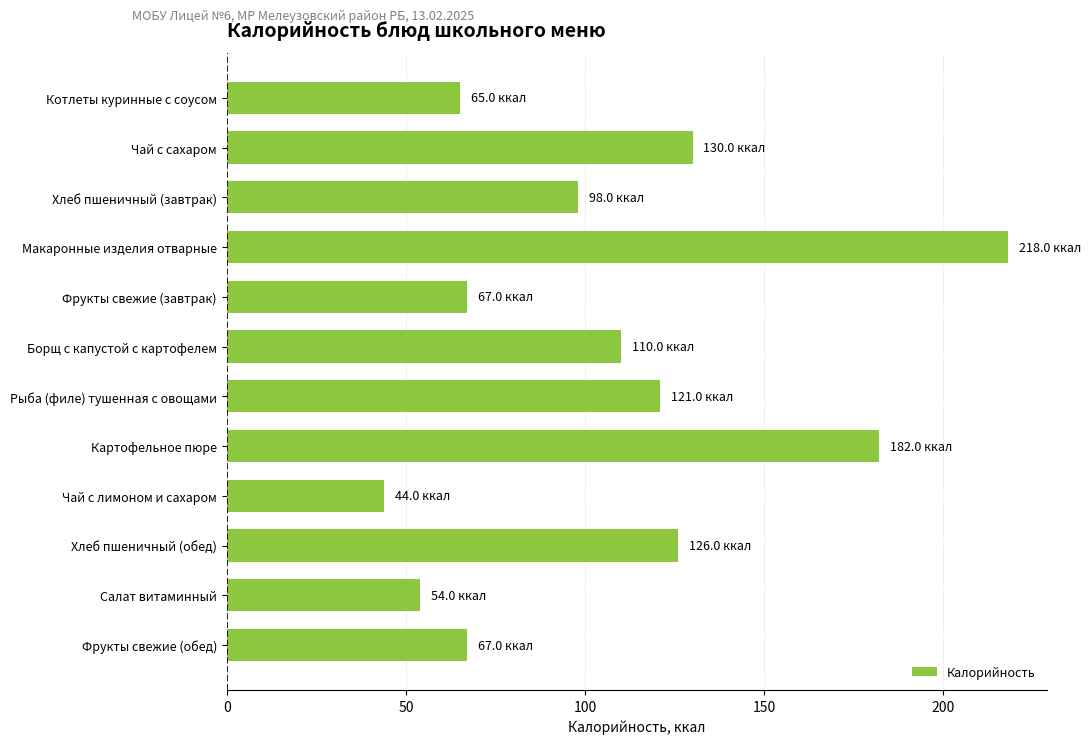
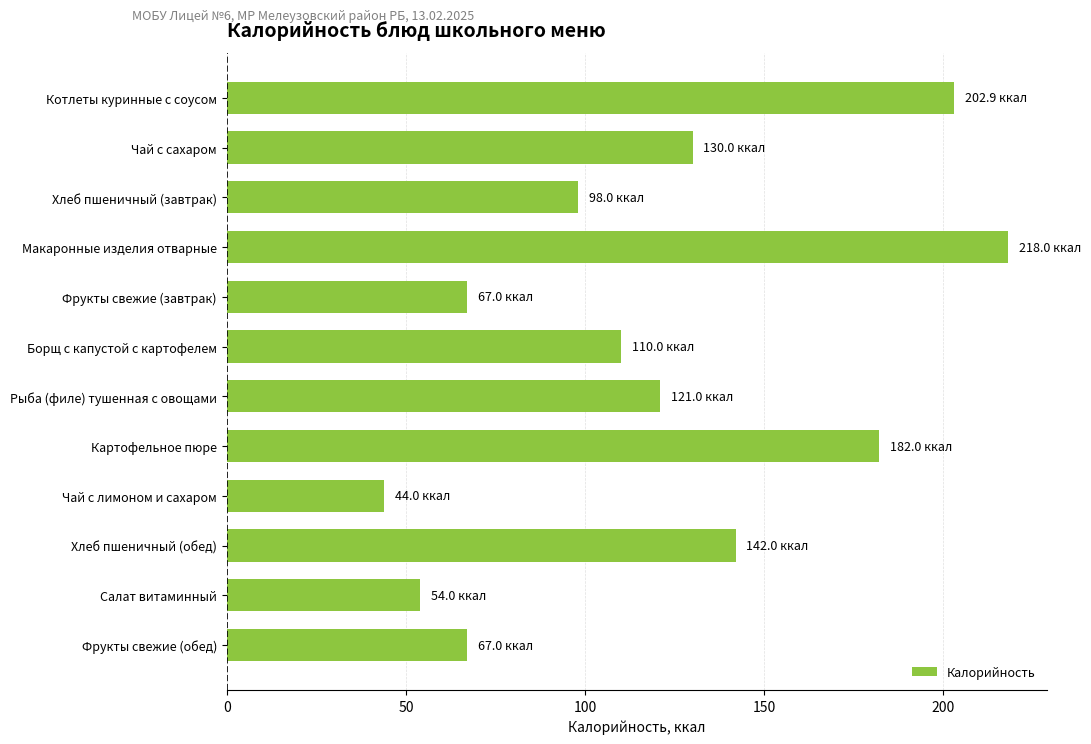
  {
-   "Котлеты куринные с соусом": 65.0,
+   "Котлеты куринные с соусом": 202.9,
    "Чай с сахаром": 130.0,
    "Хлеб пшеничный (завтрак)": 98.0,
    "Макаронные изделия отварные": 218.0,
    "Фрукты свежие (завтрак)": 67.0,
    "Борщ с капустой с картофелем": 110.0,
    "Рыба (филе) тушенная с овощами": 121.0,
    "Картофельное пюре": 182.0,
    "Чай с лимоном и сахаром": 44.0,
-   "Хлеб пшеничный (обед)": 126.0,
+   "Хлеб пшеничный (обед)": 142.0,
    "Салат витаминный": 54.0,
    "Фрукты свежие (обед)": 67.0
  }
